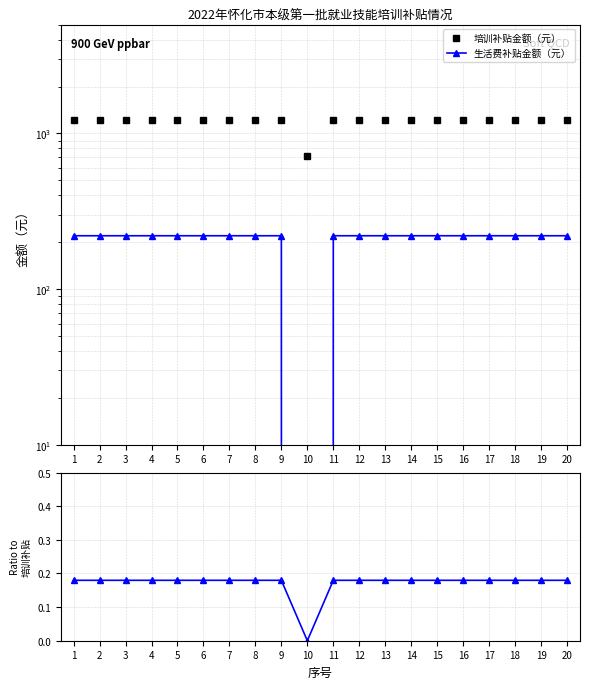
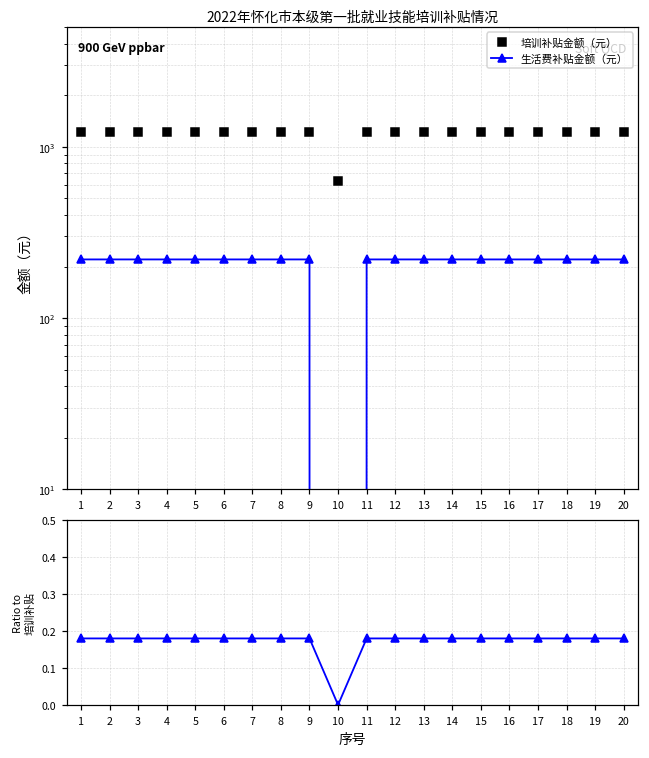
  {
    "2022年怀化市本级第一批就业技能培训补贴情况": {
      "培训补贴金额（元）": {
        "1": 1200,
        "2": 1200,
        "3": 1200,
        "4": 1200,
        "5": 1200,
        "6": 1200,
        "7": 1200,
        "8": 1200,
        "9": 1200,
-       "10": 700,
+       "10": 630,
        "11": 1200,
        "12": 1200,
        "13": 1200,
        "14": 1200,
        "15": 1200,
        "16": 1200,
        "17": 1200,
        "18": 1200,
        "19": 1200,
        "20": 1200
      },
      "生活费补贴金额（元）": {
        "1": 220,
        "2": 220,
        "3": 220,
        "4": 220,
        "5": 220,
        "6": 220,
        "7": 220,
        "8": 220,
        "9": 220,
        "11": 220,
        "12": 220,
        "13": 220,
        "14": 220,
        "15": 220,
        "16": 220,
        "17": 220,
        "18": 220,
        "19": 220,
        "20": 220
      }
    }
  }
